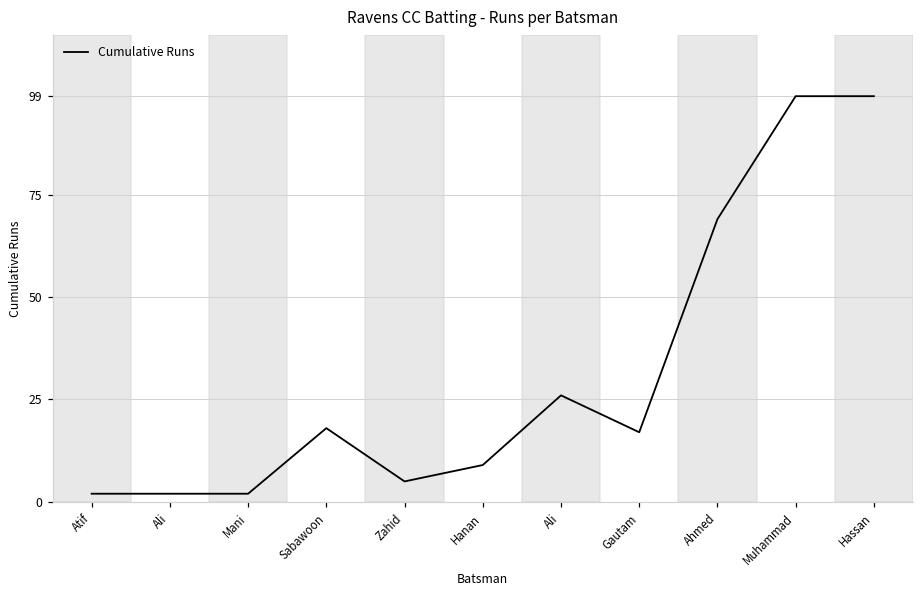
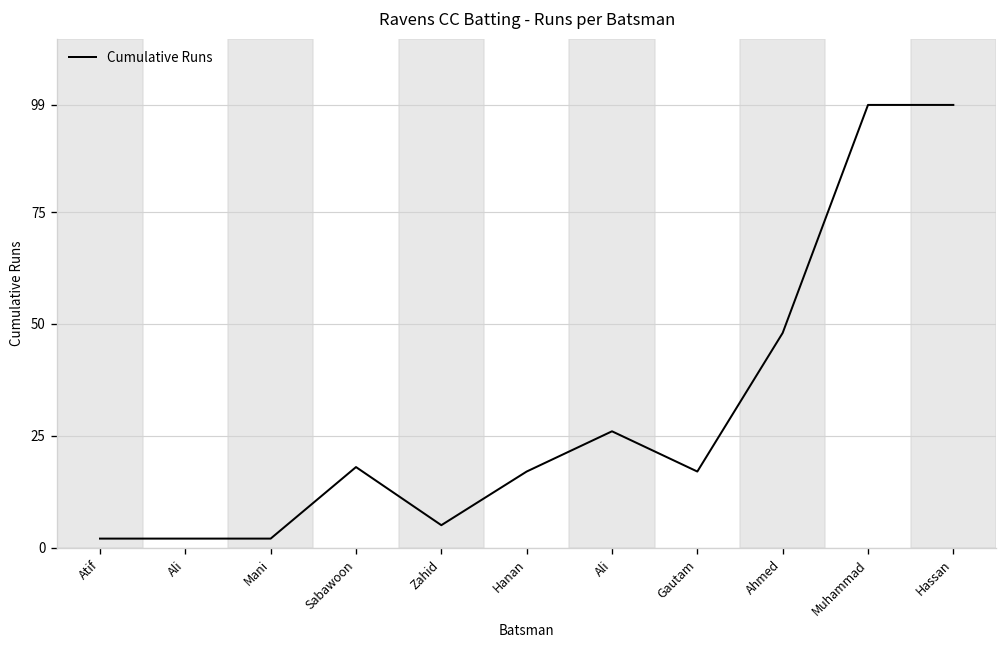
  {
    "Atif": 2,
    "Mani": 2,
    "Sabawoon": 18,
    "Zahid": 5,
-   "Hanan": 9,
+   "Hanan": 17,
    "Gautam": 17,
-   "Ahmed": 69,
+   "Ahmed": 48,
    "Muhammad": 99,
    "Hassan": 99
  }
